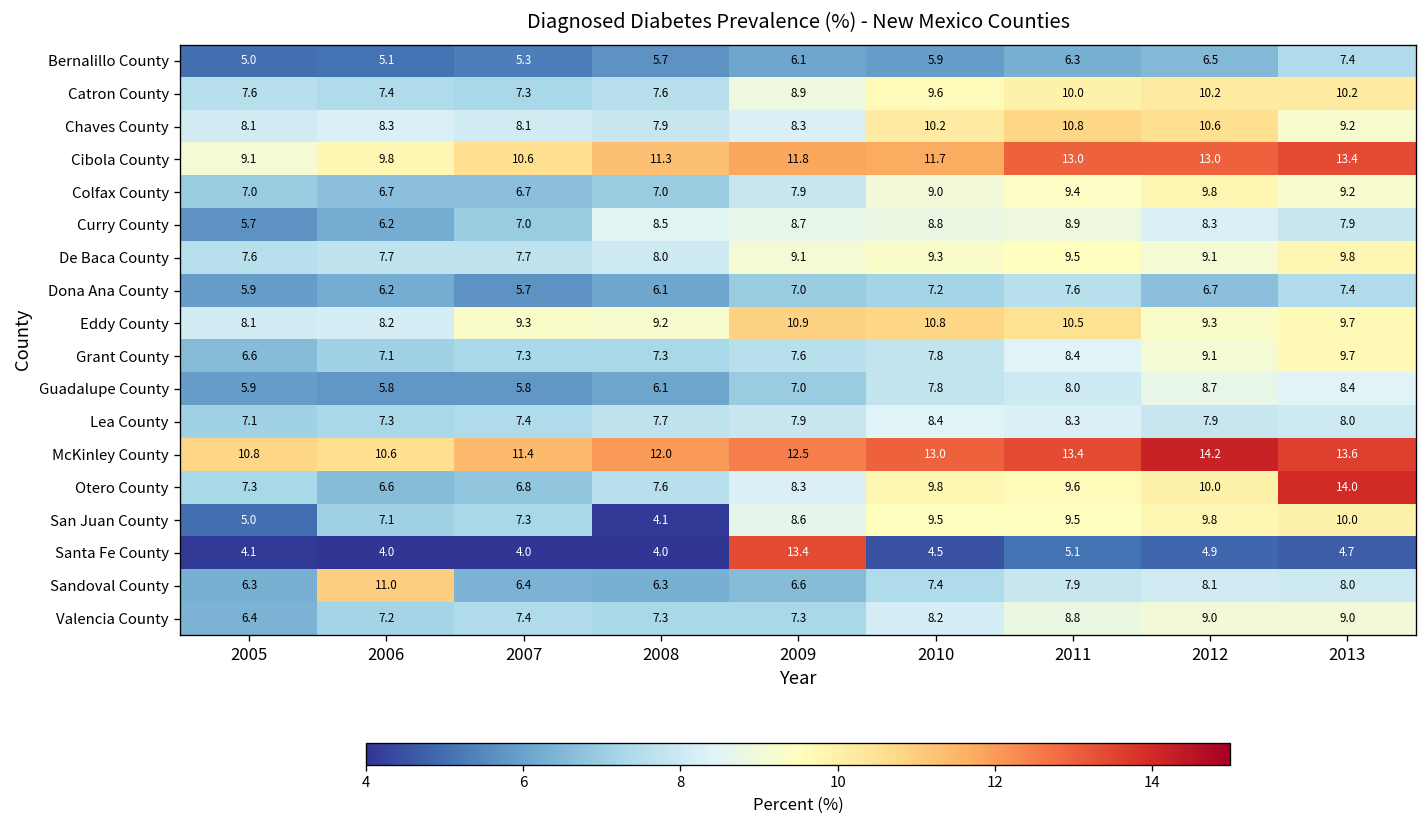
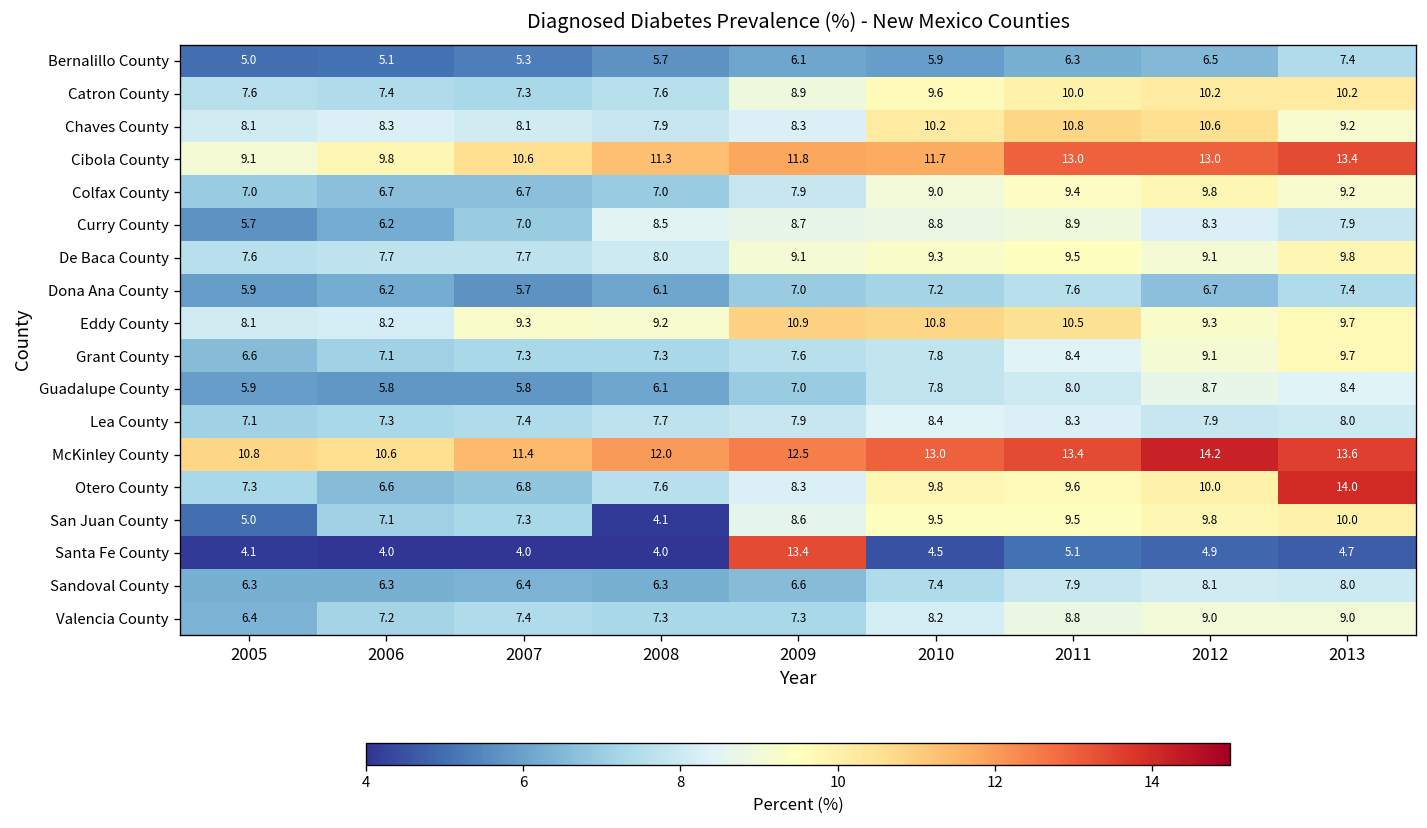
  {
    "Bernalillo County": {
      "2005": 5.0,
      "2006": 5.1,
      "2007": 5.3,
      "2008": 5.7,
      "2009": 6.1,
      "2010": 5.9,
      "2011": 6.3,
      "2012": 6.5,
      "2013": 7.4
    },
    "Catron County": {
      "2005": 7.6,
      "2006": 7.4,
      "2007": 7.3,
      "2008": 7.6,
      "2009": 8.9,
      "2010": 9.6,
      "2011": 10.0,
      "2012": 10.2,
      "2013": 10.2
    },
    "Chaves County": {
      "2005": 8.1,
      "2006": 8.3,
      "2007": 8.1,
      "2008": 7.9,
      "2009": 8.3,
      "2010": 10.2,
      "2011": 10.8,
      "2012": 10.6,
      "2013": 9.2
    },
    "Cibola County": {
      "2005": 9.1,
      "2006": 9.8,
      "2007": 10.6,
      "2008": 11.3,
      "2009": 11.8,
      "2010": 11.7,
      "2011": 13.0,
      "2012": 13.0,
      "2013": 13.4
    },
    "Colfax County": {
      "2005": 7.0,
      "2006": 6.7,
      "2007": 6.7,
      "2008": 7.0,
      "2009": 7.9,
      "2010": 9.0,
      "2011": 9.4,
      "2012": 9.8,
      "2013": 9.2
    },
    "Curry County": {
      "2005": 5.7,
      "2006": 6.2,
      "2007": 7.0,
      "2008": 8.5,
      "2009": 8.7,
      "2010": 8.8,
      "2011": 8.9,
      "2012": 8.3,
      "2013": 7.9
    },
    "De Baca County": {
      "2005": 7.6,
      "2006": 7.7,
      "2007": 7.7,
      "2008": 8.0,
      "2009": 9.1,
      "2010": 9.3,
      "2011": 9.5,
      "2012": 9.1,
      "2013": 9.8
    },
    "Dona Ana County": {
      "2005": 5.9,
      "2006": 6.2,
      "2007": 5.7,
      "2008": 6.1,
      "2009": 7.0,
      "2010": 7.2,
      "2011": 7.6,
      "2012": 6.7,
      "2013": 7.4
    },
    "Eddy County": {
      "2005": 8.1,
      "2006": 8.2,
      "2007": 9.3,
      "2008": 9.2,
      "2009": 10.9,
      "2010": 10.8,
      "2011": 10.5,
      "2012": 9.3,
      "2013": 9.7
    },
    "Grant County": {
      "2005": 6.6,
      "2006": 7.1,
      "2007": 7.3,
      "2008": 7.3,
      "2009": 7.6,
      "2010": 7.8,
      "2011": 8.4,
      "2012": 9.1,
      "2013": 9.7
    },
    "Guadalupe County": {
      "2005": 5.9,
      "2006": 5.8,
      "2007": 5.8,
      "2008": 6.1,
      "2009": 7.0,
      "2010": 7.8,
      "2011": 8.0,
      "2012": 8.7,
      "2013": 8.4
    },
    "Lea County": {
      "2005": 7.1,
      "2006": 7.3,
      "2007": 7.4,
      "2008": 7.7,
      "2009": 7.9,
      "2010": 8.4,
      "2011": 8.3,
      "2012": 7.9,
      "2013": 8.0
    },
    "McKinley County": {
      "2005": 10.8,
      "2006": 10.6,
      "2007": 11.4,
      "2008": 12.0,
      "2009": 12.5,
      "2010": 13.0,
      "2011": 13.4,
      "2012": 14.2,
      "2013": 13.6
    },
    "Otero County": {
      "2005": 7.3,
      "2006": 6.6,
      "2007": 6.8,
      "2008": 7.6,
      "2009": 8.3,
      "2010": 9.8,
      "2011": 9.6,
      "2012": 10.0,
      "2013": 14.0
    },
    "San Juan County": {
      "2005": 5.0,
      "2006": 7.1,
      "2007": 7.3,
      "2008": 4.1,
      "2009": 8.6,
      "2010": 9.5,
      "2011": 9.5,
      "2012": 9.8,
      "2013": 10.0
    },
    "Santa Fe County": {
      "2005": 4.1,
      "2006": 4.0,
      "2007": 4.0,
      "2008": 4.0,
      "2009": 13.4,
      "2010": 4.5,
      "2011": 5.1,
      "2012": 4.9,
      "2013": 4.7
    },
    "Sandoval County": {
      "2005": 6.3,
-     "2006": 11.0,
+     "2006": 6.3,
      "2007": 6.4,
      "2008": 6.3,
      "2009": 6.6,
      "2010": 7.4,
      "2011": 7.9,
      "2012": 8.1,
      "2013": 8.0
    },
    "Valencia County": {
      "2005": 6.4,
      "2006": 7.2,
      "2007": 7.4,
      "2008": 7.3,
      "2009": 7.3,
      "2010": 8.2,
      "2011": 8.8,
      "2012": 9.0,
      "2013": 9.0
    }
  }
